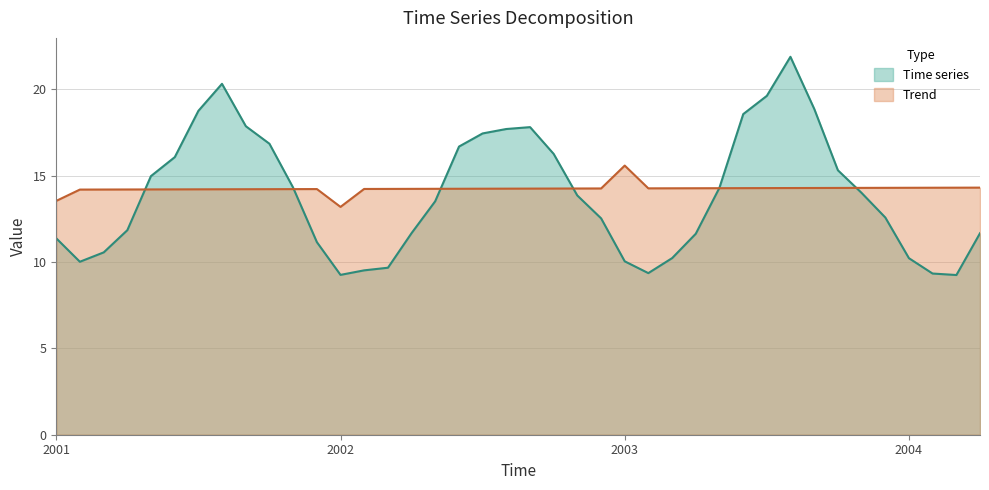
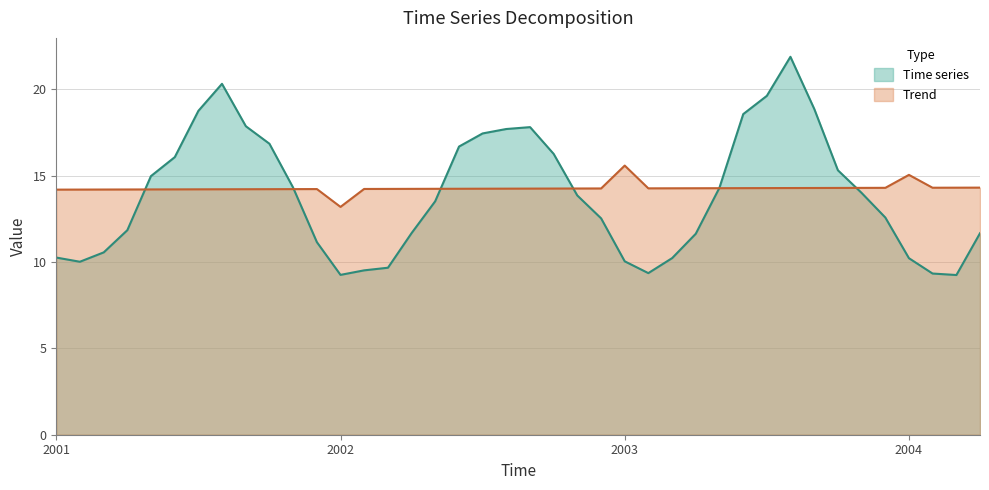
  {
    "Time series": {
-     "2001": 11.4,
+     "2001": 10.3,
      "2002": 9.3,
      "2003": 10.0,
      "2004": 10.2
    },
    "Trend": {
-     "2001": 13.5,
+     "2001": 14.2,
      "2002": 13.2,
      "2003": 15.6,
-     "2004": 14.3
+     "2004": 15.1
    }
  }
